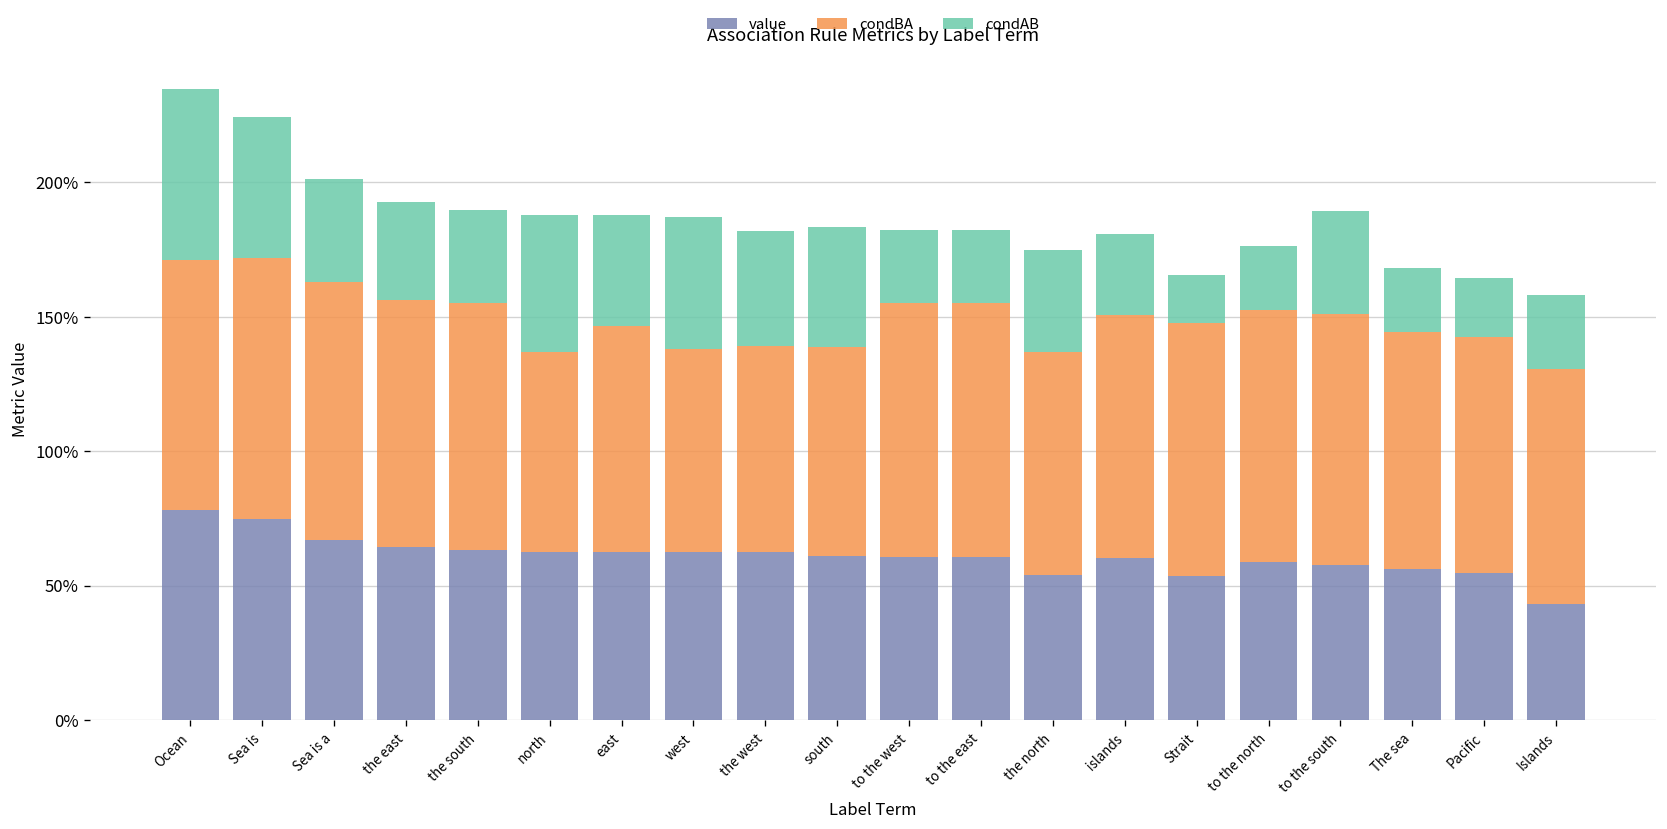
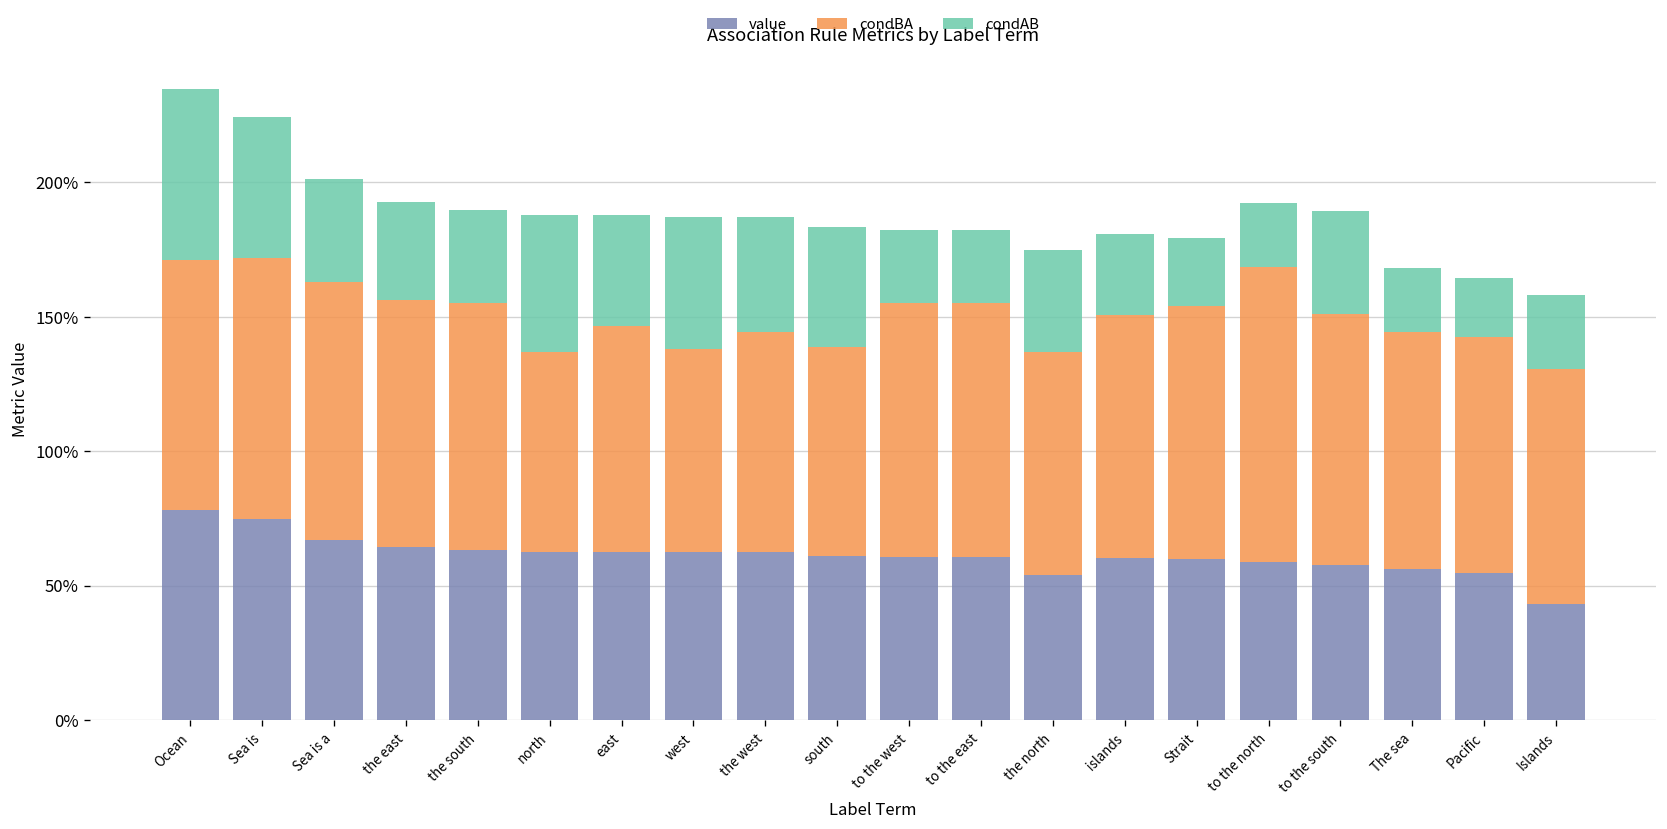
  {
    "value": {
      "Ocean": "78%",
      "Sea is": "75%",
      "Sea is a": "67%",
      "the east": "64%",
      "the south": "63%",
      "north": "63%",
      "east": "63%",
      "west": "62%",
      "the west": "62%",
      "south": "61%",
      "to the west": "61%",
      "to the east": "61%",
      "the north": "54%",
      "islands": "60%",
-     "Strait": "54%",
+     "Strait": "60%",
      "to the north": "59%",
      "to the south": "58%",
      "The sea": "56%",
      "Pacific": "55%",
      "Islands": "43%"
    },
    "condBA": {
      "Ocean": "93%",
      "Sea is": "97%",
      "Sea is a": "96%",
      "the east": "92%",
      "the south": "92%",
      "north": "74%",
      "east": "84%",
      "west": "76%",
-     "the west": "77%",
+     "the west": "82%",
      "south": "78%",
      "to the west": "94%",
      "to the east": "94%",
      "the north": "83%",
      "islands": "90%",
      "Strait": "94%",
-     "to the north": "94%",
+     "to the north": "110%",
      "to the south": "93%",
      "The sea": "88%",
      "Pacific": "88%",
      "Islands": "88%"
    },
    "condAB": {
      "Ocean": "63%",
      "Sea is": "52%",
      "Sea is a": "38%",
      "the east": "37%",
      "the south": "35%",
      "north": "51%",
      "east": "41%",
      "west": "49%",
      "the west": "43%",
      "south": "44%",
      "to the west": "27%",
      "to the east": "27%",
      "the north": "38%",
      "islands": "30%",
-     "Strait": "18%",
+     "Strait": "25%",
      "to the north": "24%",
      "to the south": "38%",
      "The sea": "24%",
      "Pacific": "22%",
      "Islands": "28%"
    }
  }
